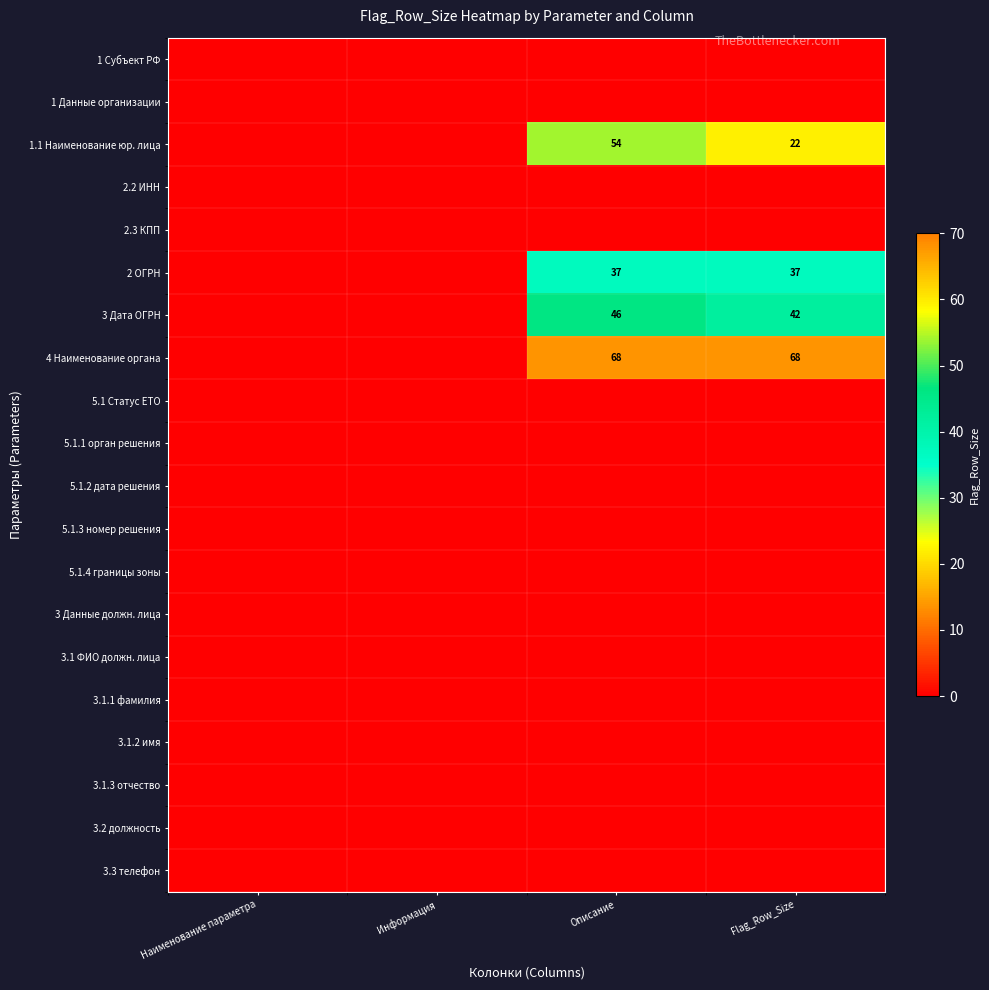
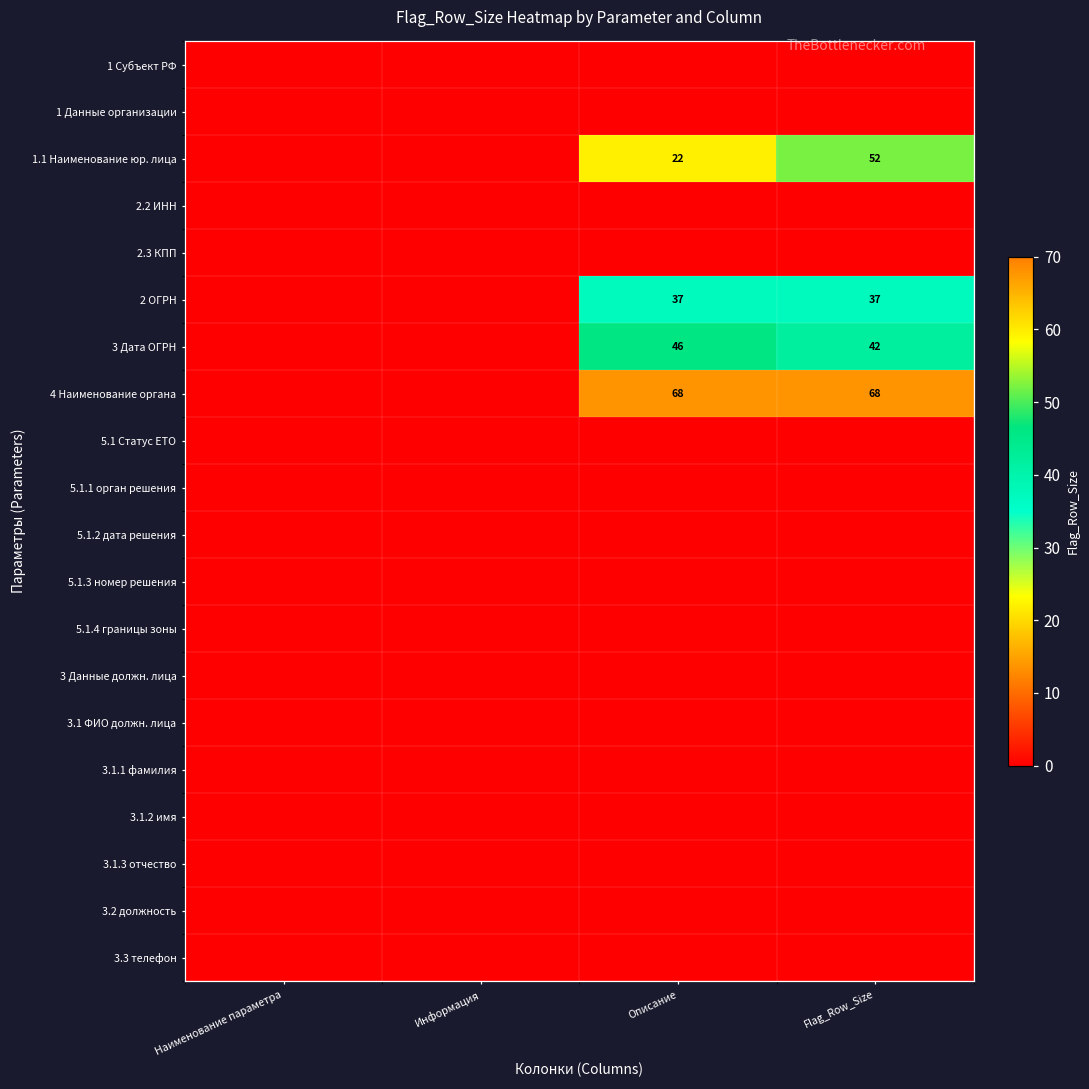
  {
    "1.1 Наименование юр. лица": {
-     "Описание": 54,
-     "Flag_Row_Size": 22
+     "Описание": 22,
+     "Flag_Row_Size": 52
    },
    "2 ОГРН": {
      "Описание": 37,
      "Flag_Row_Size": 37
    },
    "3 Дата ОГРН": {
      "Описание": 46,
      "Flag_Row_Size": 42
    },
    "4 Наименование органа": {
      "Описание": 68,
      "Flag_Row_Size": 68
    }
  }
